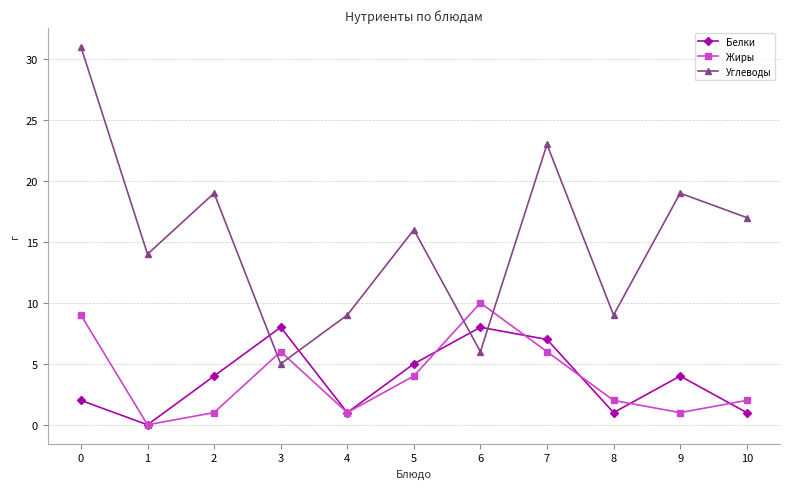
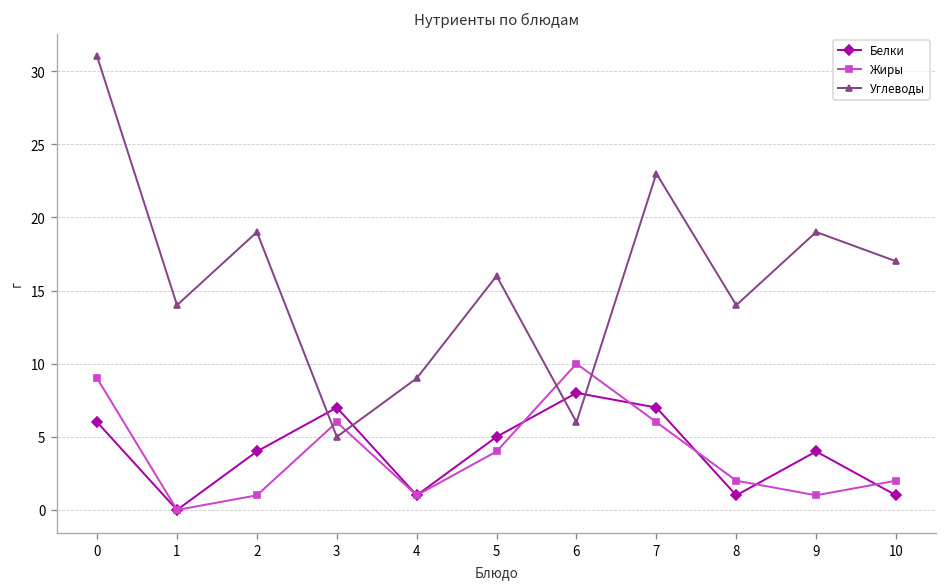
  {
    "Белки": {
-     "0": 2,
+     "0": 6,
      "2": 4,
-     "3": 8,
+     "3": 7,
      "5": 5,
      "6": 8,
      "7": 7,
      "8": 1,
      "9": 4,
      "10": 1
    },
    "Жиры": {
      "0": 9,
      "2": 1,
      "3": 6,
      "5": 4,
      "6": 10,
      "7": 6,
      "8": 2,
      "9": 1,
      "10": 2
    },
    "Углеводы": {
      "0": 31,
      "1": 14,
      "2": 19,
      "3": 5,
      "4": 9,
      "5": 16,
      "6": 6,
      "7": 23,
-     "8": 9,
+     "8": 14,
      "9": 19,
      "10": 17
    }
  }
